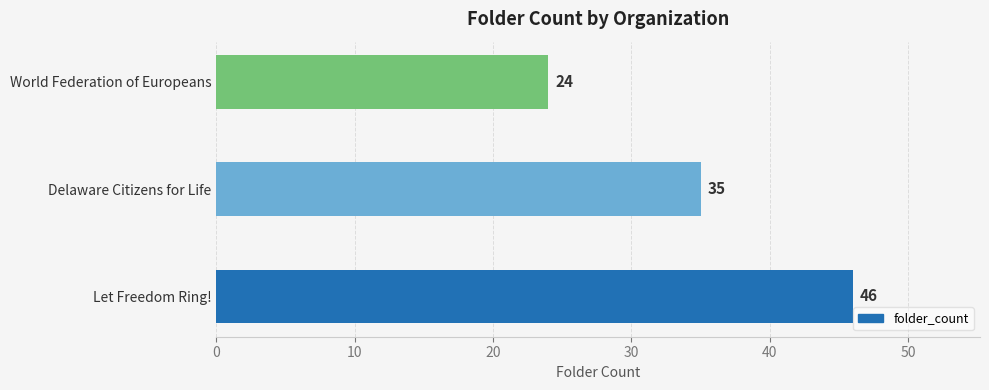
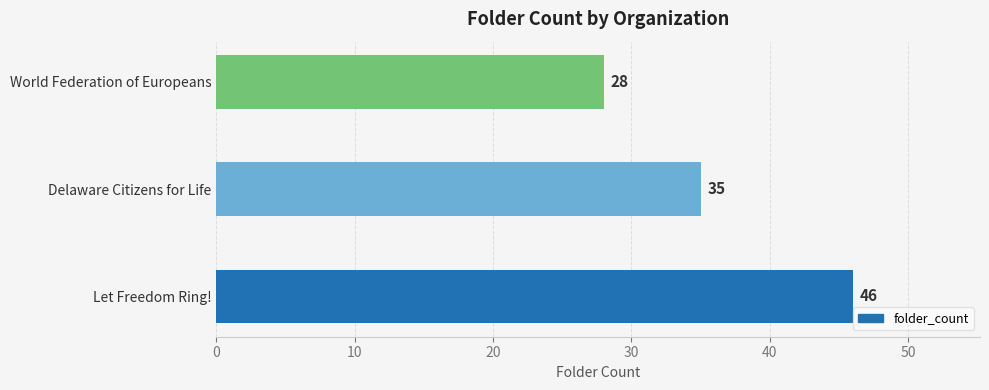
  {
-   "World Federation of Europeans": 24,
+   "World Federation of Europeans": 28,
    "Delaware Citizens for Life": 35,
    "Let Freedom Ring!": 46
  }
